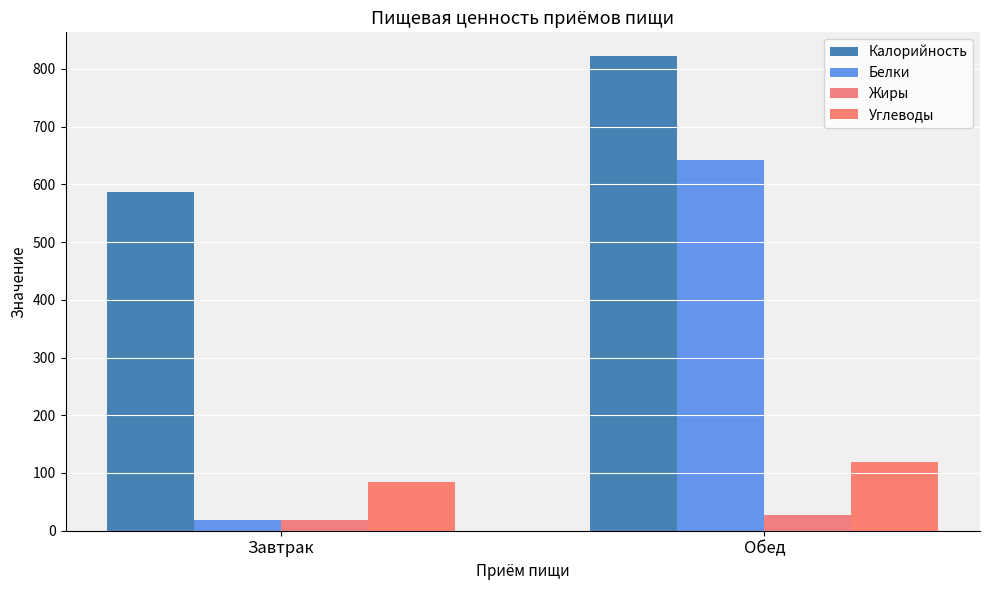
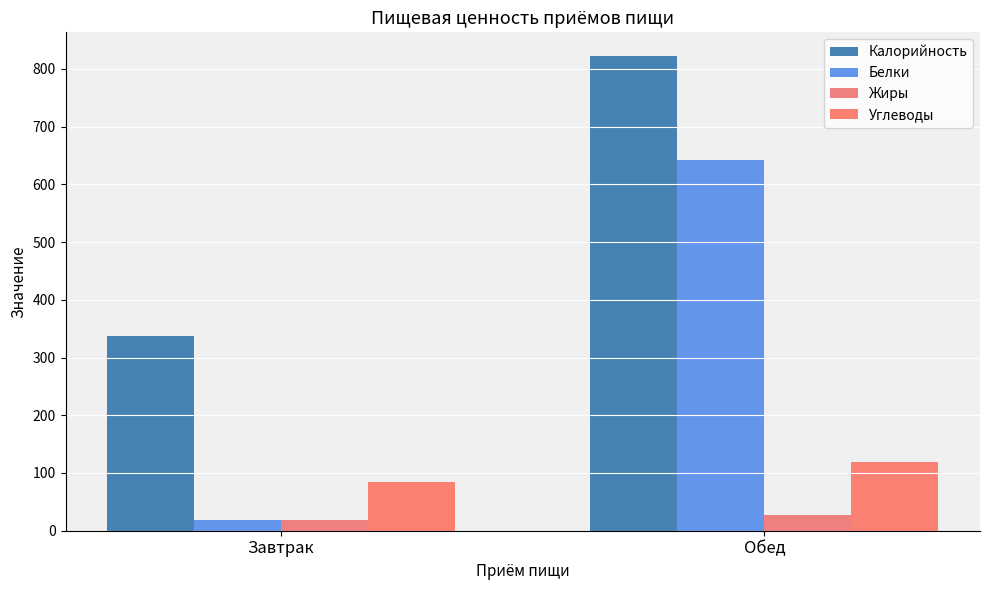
  {
    "Калорийность": {
-     "Завтрак": 590,
+     "Завтрак": 340,
      "Обед": 820
    },
    "Белки": {
      "Завтрак": 20,
      "Обед": 640
    }
  }
